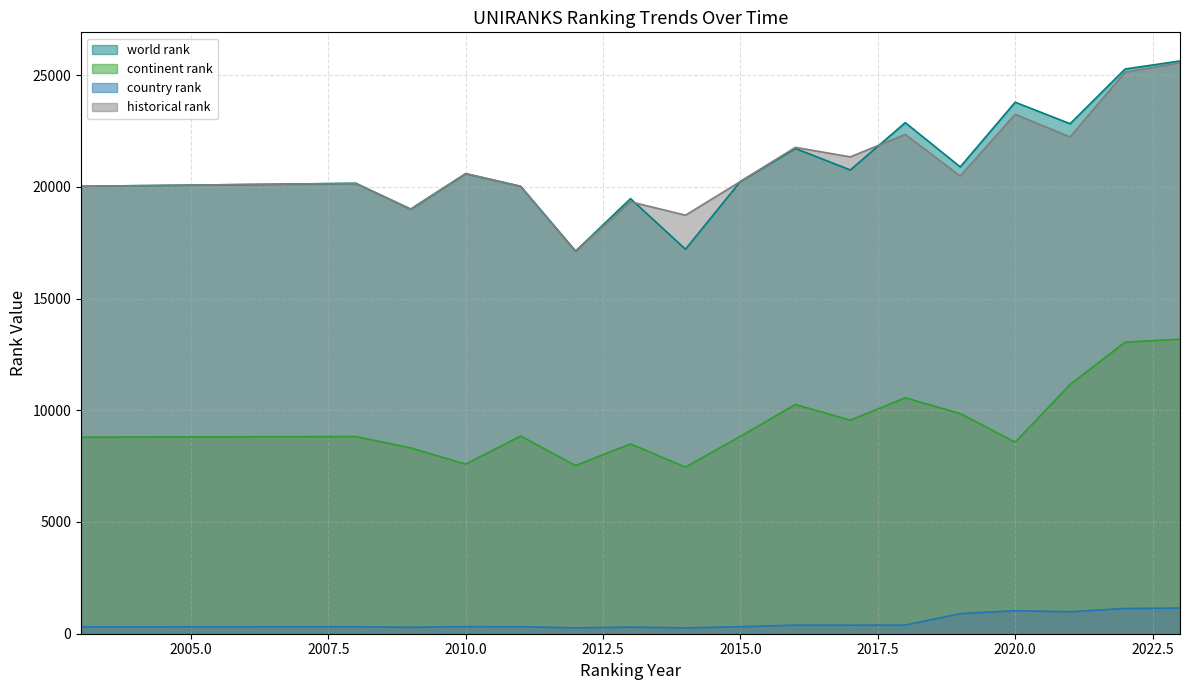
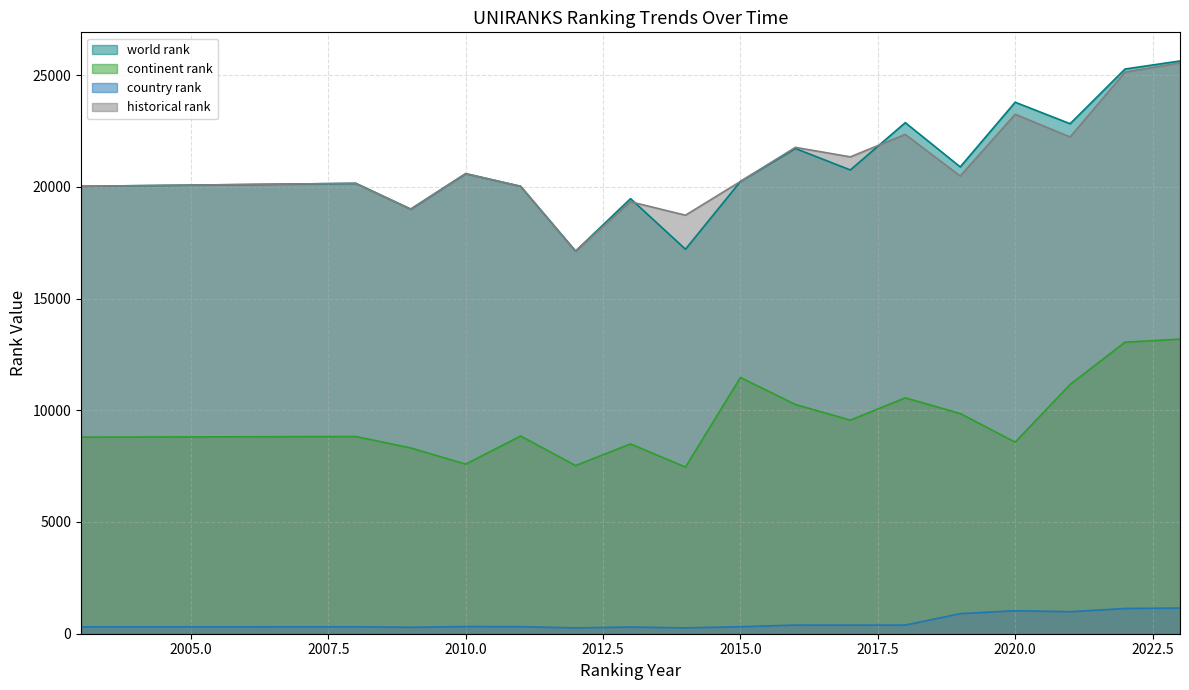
  {
    "continent rank": {
      "2010.0": 7600,
-     "2015.0": 8800,
+     "2015.0": 11500,
      "2020.0": 8600
    },
    "historical rank": {
      "2020.0": 23200
    }
  }
